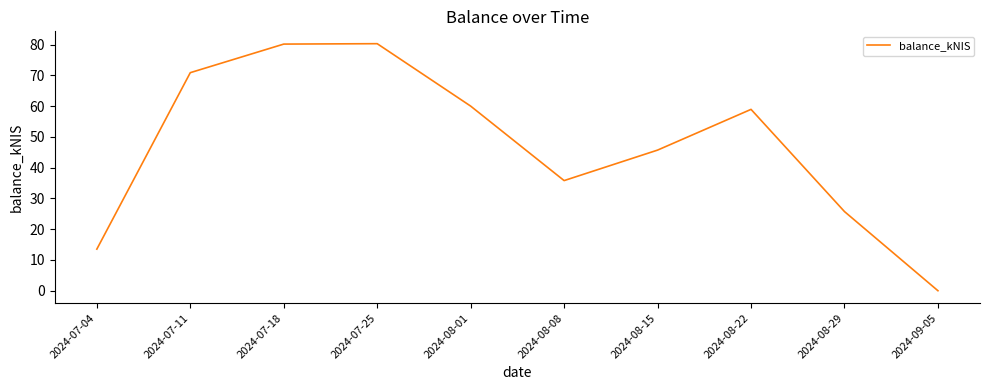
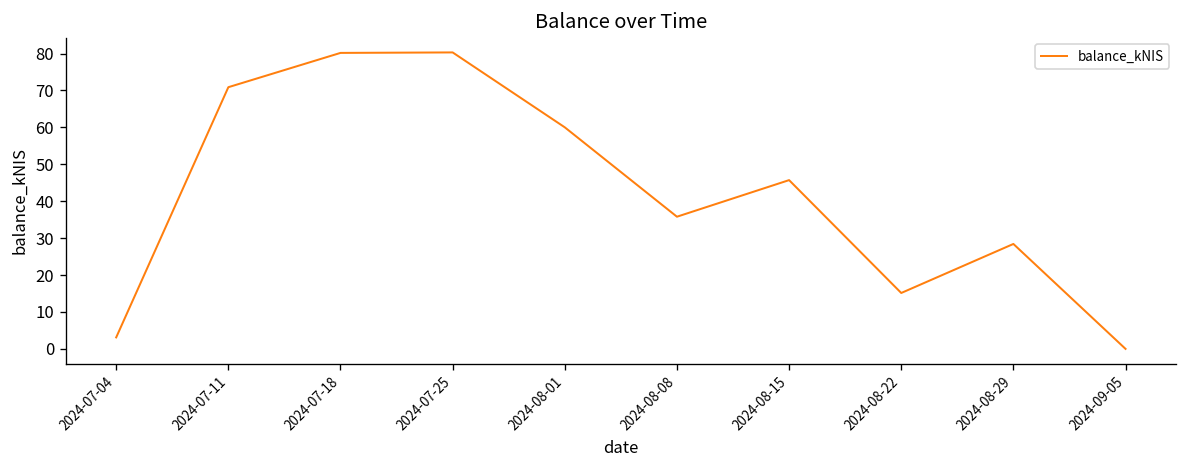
  {
-   "2024-07-04": 14,
+   "2024-07-04": 3,
    "2024-07-11": 71,
    "2024-07-18": 80,
    "2024-07-25": 80,
    "2024-08-01": 60,
    "2024-08-08": 36,
    "2024-08-15": 46,
-   "2024-08-22": 59,
-   "2024-08-29": 26,
+   "2024-08-22": 15,
+   "2024-08-29": 28,
    "2024-09-05": 0
  }
